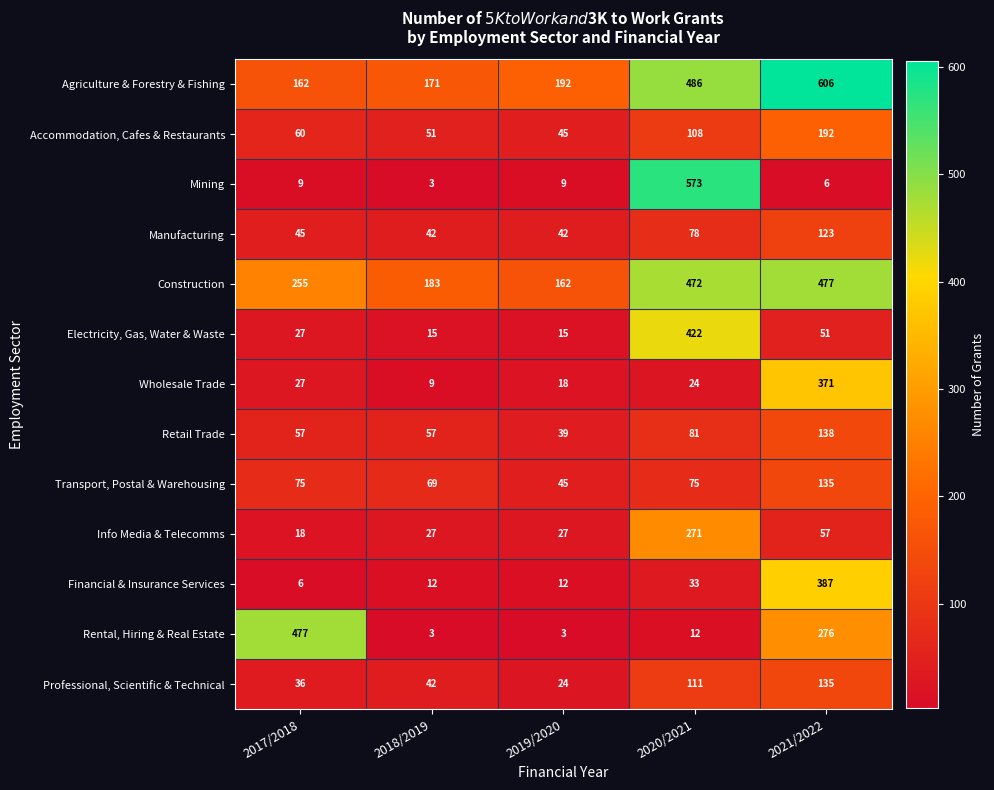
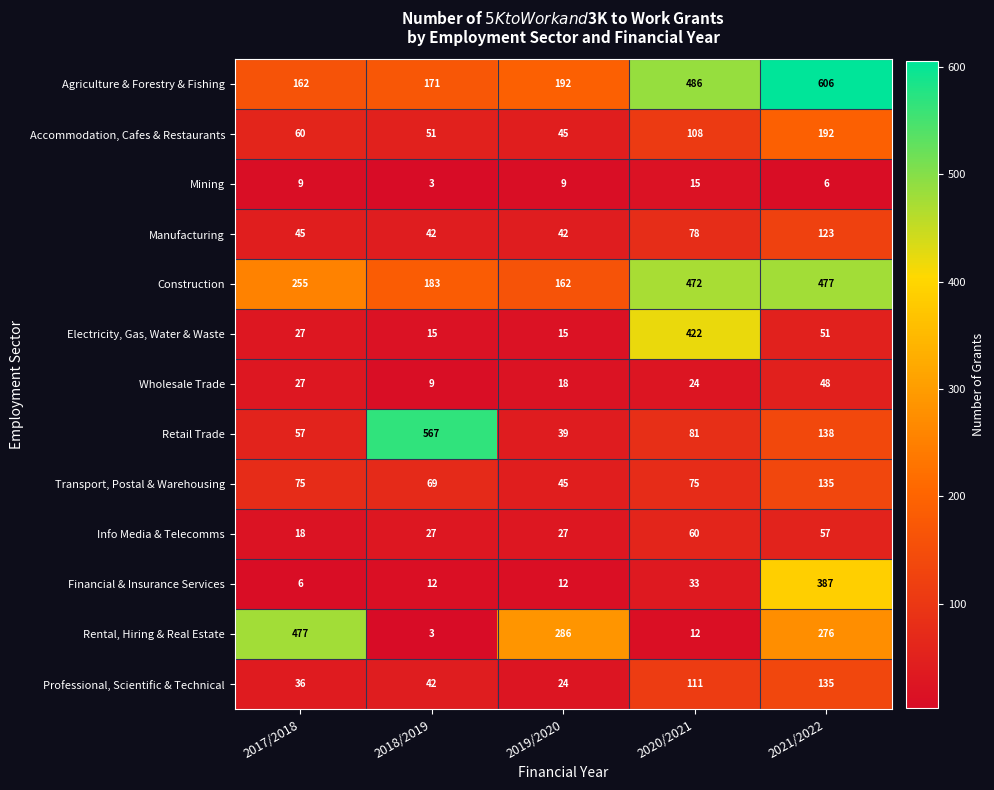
  {
    "Agriculture & Forestry & Fishing": {
      "2017/2018": 162,
      "2018/2019": 171,
      "2019/2020": 192,
      "2020/2021": 486,
      "2021/2022": 606
    },
    "Accommodation, Cafes & Restaurants": {
      "2017/2018": 60,
      "2018/2019": 51,
      "2019/2020": 45,
      "2020/2021": 108,
      "2021/2022": 192
    },
    "Mining": {
      "2017/2018": 9,
      "2018/2019": 3,
      "2019/2020": 9,
-     "2020/2021": 573,
+     "2020/2021": 15,
      "2021/2022": 6
    },
    "Manufacturing": {
      "2017/2018": 45,
      "2018/2019": 42,
      "2019/2020": 42,
      "2020/2021": 78,
      "2021/2022": 123
    },
    "Construction": {
      "2017/2018": 255,
      "2018/2019": 183,
      "2019/2020": 162,
      "2020/2021": 472,
      "2021/2022": 477
    },
    "Electricity, Gas, Water & Waste": {
      "2017/2018": 27,
      "2018/2019": 15,
      "2019/2020": 15,
      "2020/2021": 422,
      "2021/2022": 51
    },
    "Wholesale Trade": {
      "2017/2018": 27,
      "2018/2019": 9,
      "2019/2020": 18,
      "2020/2021": 24,
-     "2021/2022": 371
+     "2021/2022": 48
    },
    "Retail Trade": {
      "2017/2018": 57,
-     "2018/2019": 57,
+     "2018/2019": 567,
      "2019/2020": 39,
      "2020/2021": 81,
      "2021/2022": 138
    },
    "Transport, Postal & Warehousing": {
      "2017/2018": 75,
      "2018/2019": 69,
      "2019/2020": 45,
      "2020/2021": 75,
      "2021/2022": 135
    },
    "Info Media & Telecomms": {
      "2017/2018": 18,
      "2018/2019": 27,
      "2019/2020": 27,
-     "2020/2021": 271,
+     "2020/2021": 60,
      "2021/2022": 57
    },
    "Financial & Insurance Services": {
      "2017/2018": 6,
      "2018/2019": 12,
      "2019/2020": 12,
      "2020/2021": 33,
      "2021/2022": 387
    },
    "Rental, Hiring & Real Estate": {
      "2017/2018": 477,
      "2018/2019": 3,
-     "2019/2020": 3,
+     "2019/2020": 286,
      "2020/2021": 12,
      "2021/2022": 276
    },
    "Professional, Scientific & Technical": {
      "2017/2018": 36,
      "2018/2019": 42,
      "2019/2020": 24,
      "2020/2021": 111,
      "2021/2022": 135
    }
  }
